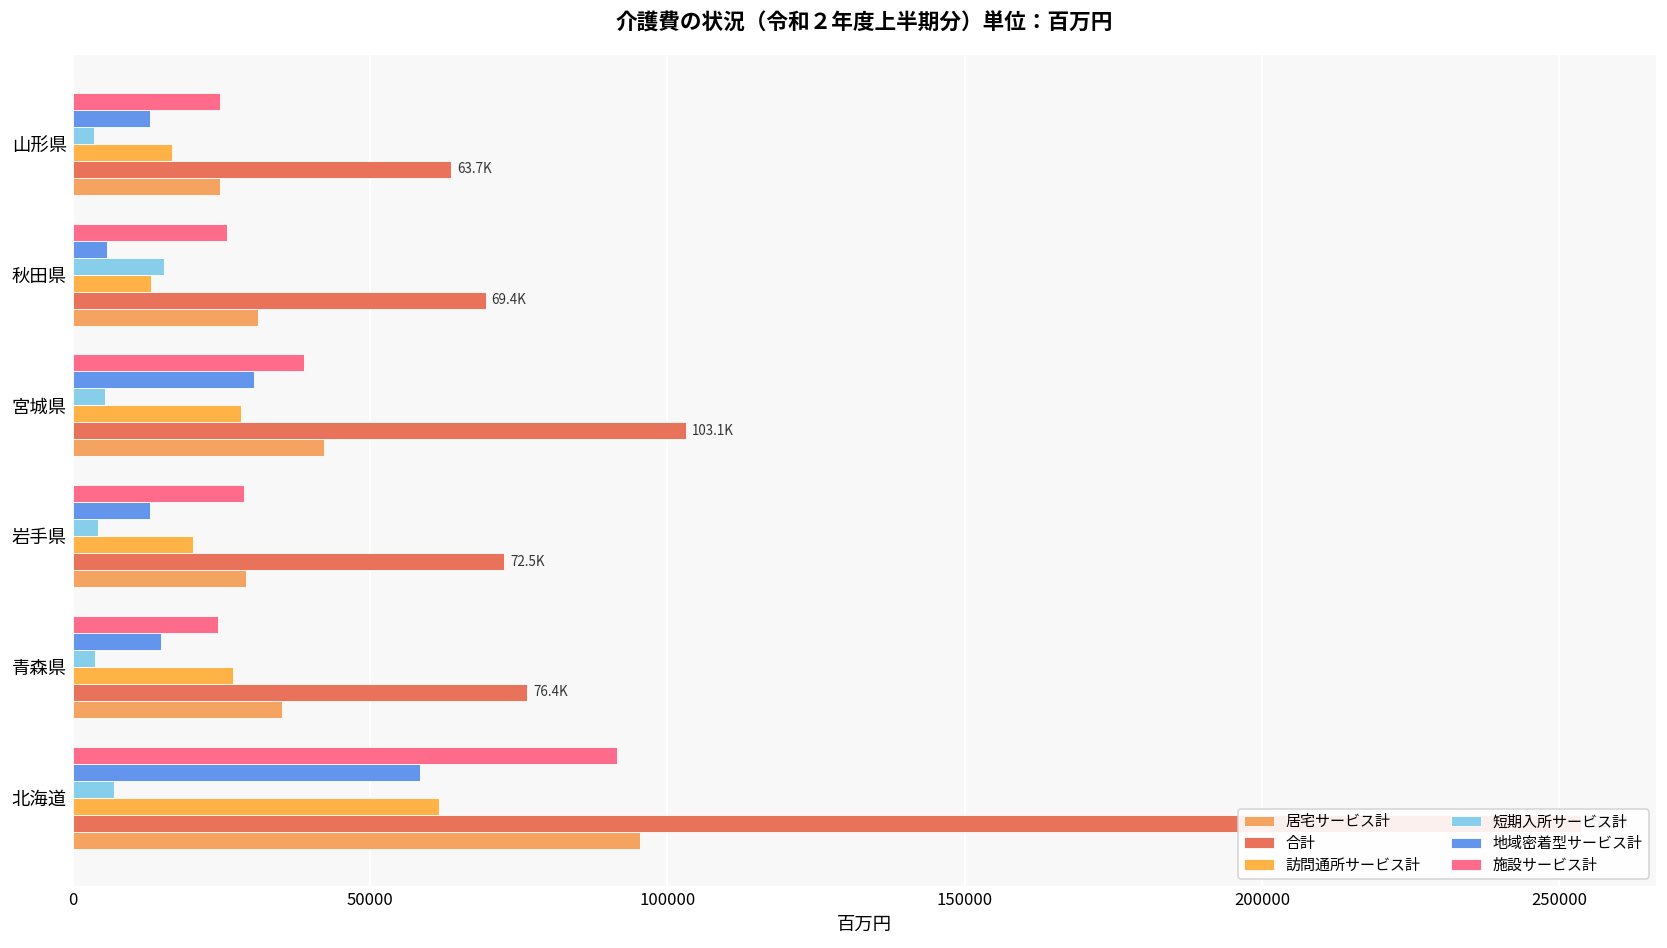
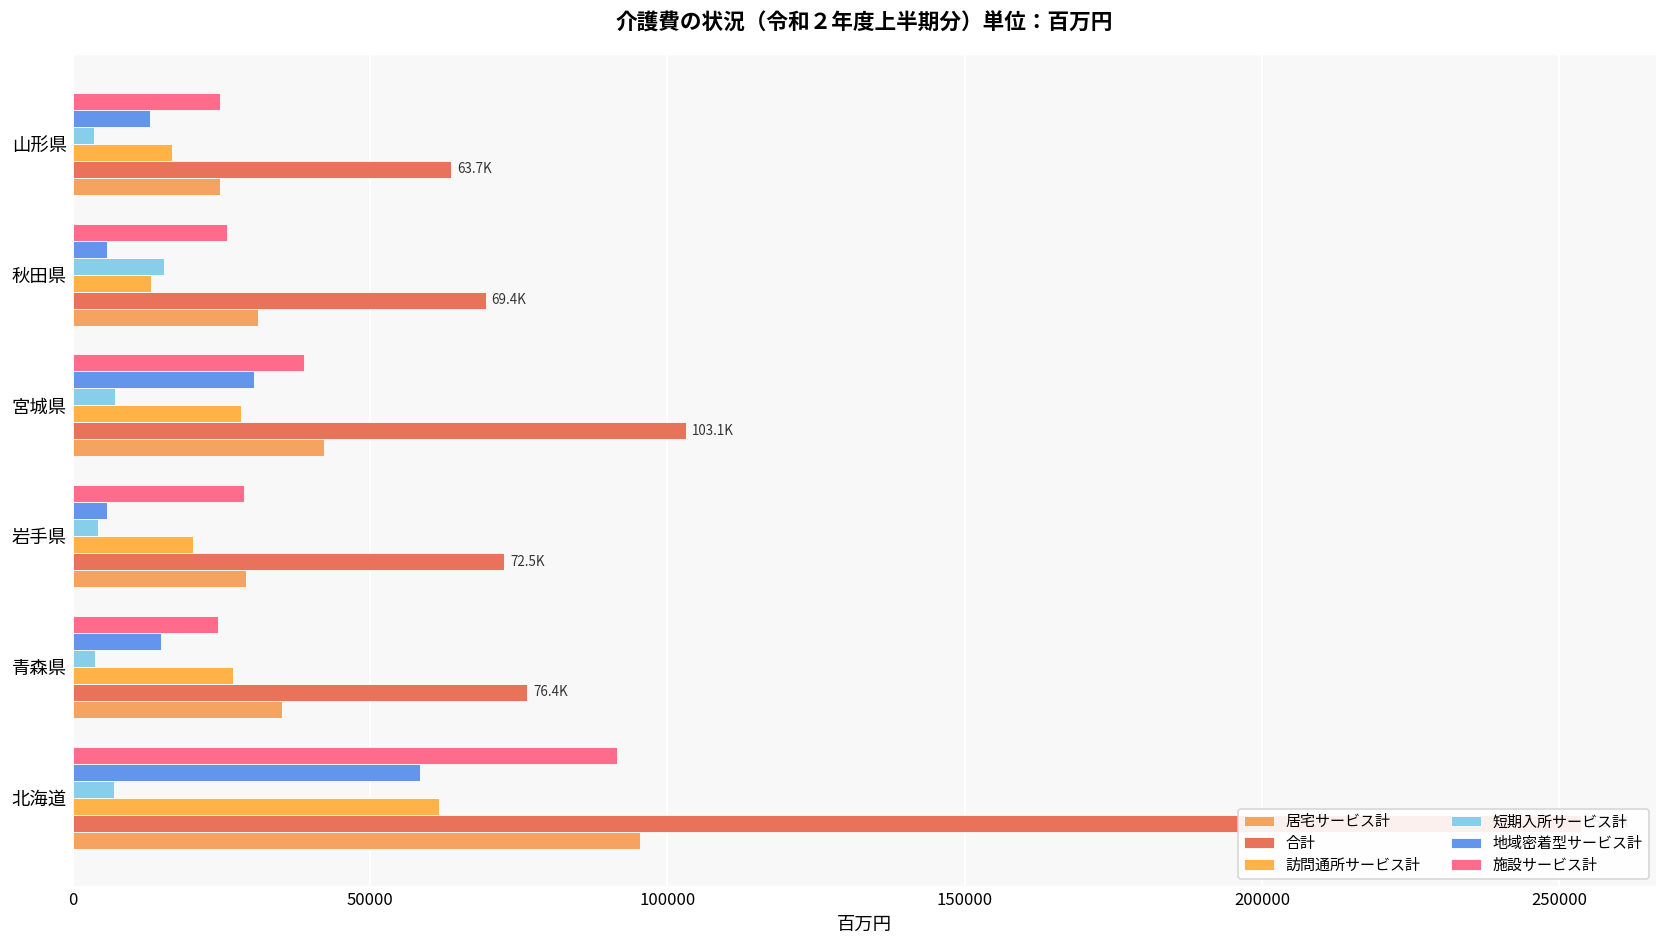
  {
    "短期入所サービス計": {
      "山形県": 4000,
      "秋田県": 15000,
-     "宮城県": 5000,
+     "宮城県": 7000,
      "岩手県": 4000,
      "青森県": 4000,
      "北海道": 7000
    },
    "地域密着型サービス計": {
      "山形県": 13000,
      "秋田県": 6000,
      "宮城県": 31000,
-     "岩手県": 13000,
+     "岩手県": 6000,
      "青森県": 15000,
      "北海道": 58000
    }
  }
